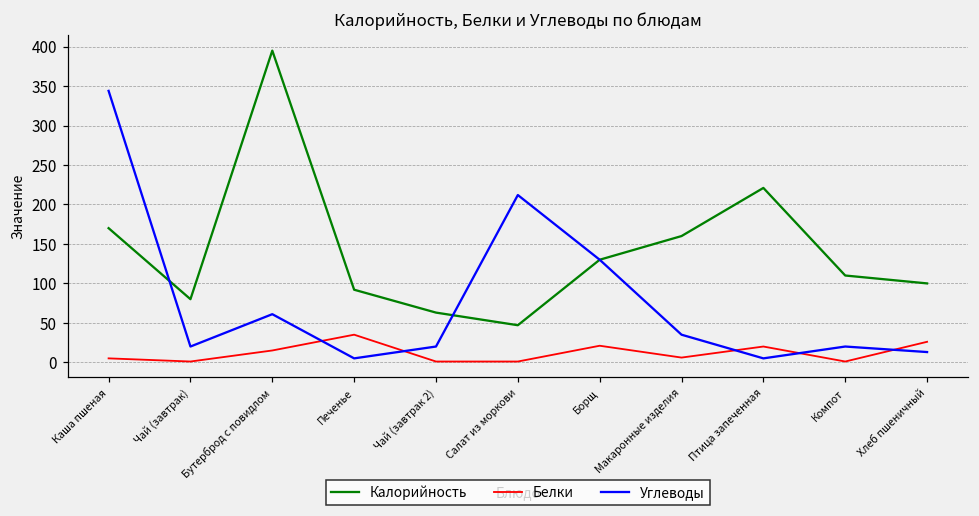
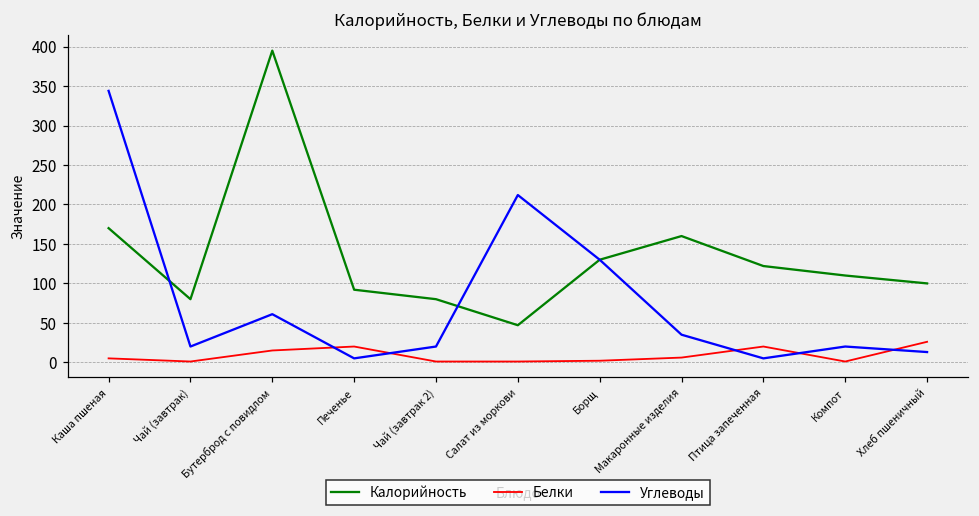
  {
    "Калорийность": {
      "Каша пшеная": 170,
      "Чай (завтрак)": 80,
      "Бутерброд с повидлом": 400,
      "Печенье": 90,
-     "Чай (завтрак 2)": 60,
+     "Чай (завтрак 2)": 80,
      "Салат из моркови": 50,
      "Макаронные изделия": 160,
-     "Птица запеченная": 220,
+     "Птица запеченная": 120,
      "Компот": 110,
      "Хлеб пшеничный": 100
    },
    "Белки": {
      "Каша пшеная": 10,
      "Чай (завтрак)": 0,
      "Бутерброд с повидлом": 20,
-     "Печенье": 40,
+     "Печенье": 20,
      "Чай (завтрак 2)": 0,
      "Салат из моркови": 0,
-     "Борщ": 20,
+     "Борщ": 0,
      "Макаронные изделия": 10,
      "Птица запеченная": 20,
      "Компот": 0,
      "Хлеб пшеничный": 30
    },
    "Углеводы": {
      "Каша пшеная": 340,
      "Чай (завтрак)": 20,
      "Бутерброд с повидлом": 60,
      "Печенье": 10,
      "Чай (завтрак 2)": 20,
      "Салат из моркови": 210,
      "Макаронные изделия": 40,
      "Птица запеченная": 10,
      "Компот": 20,
      "Хлеб пшеничный": 10
    }
  }
